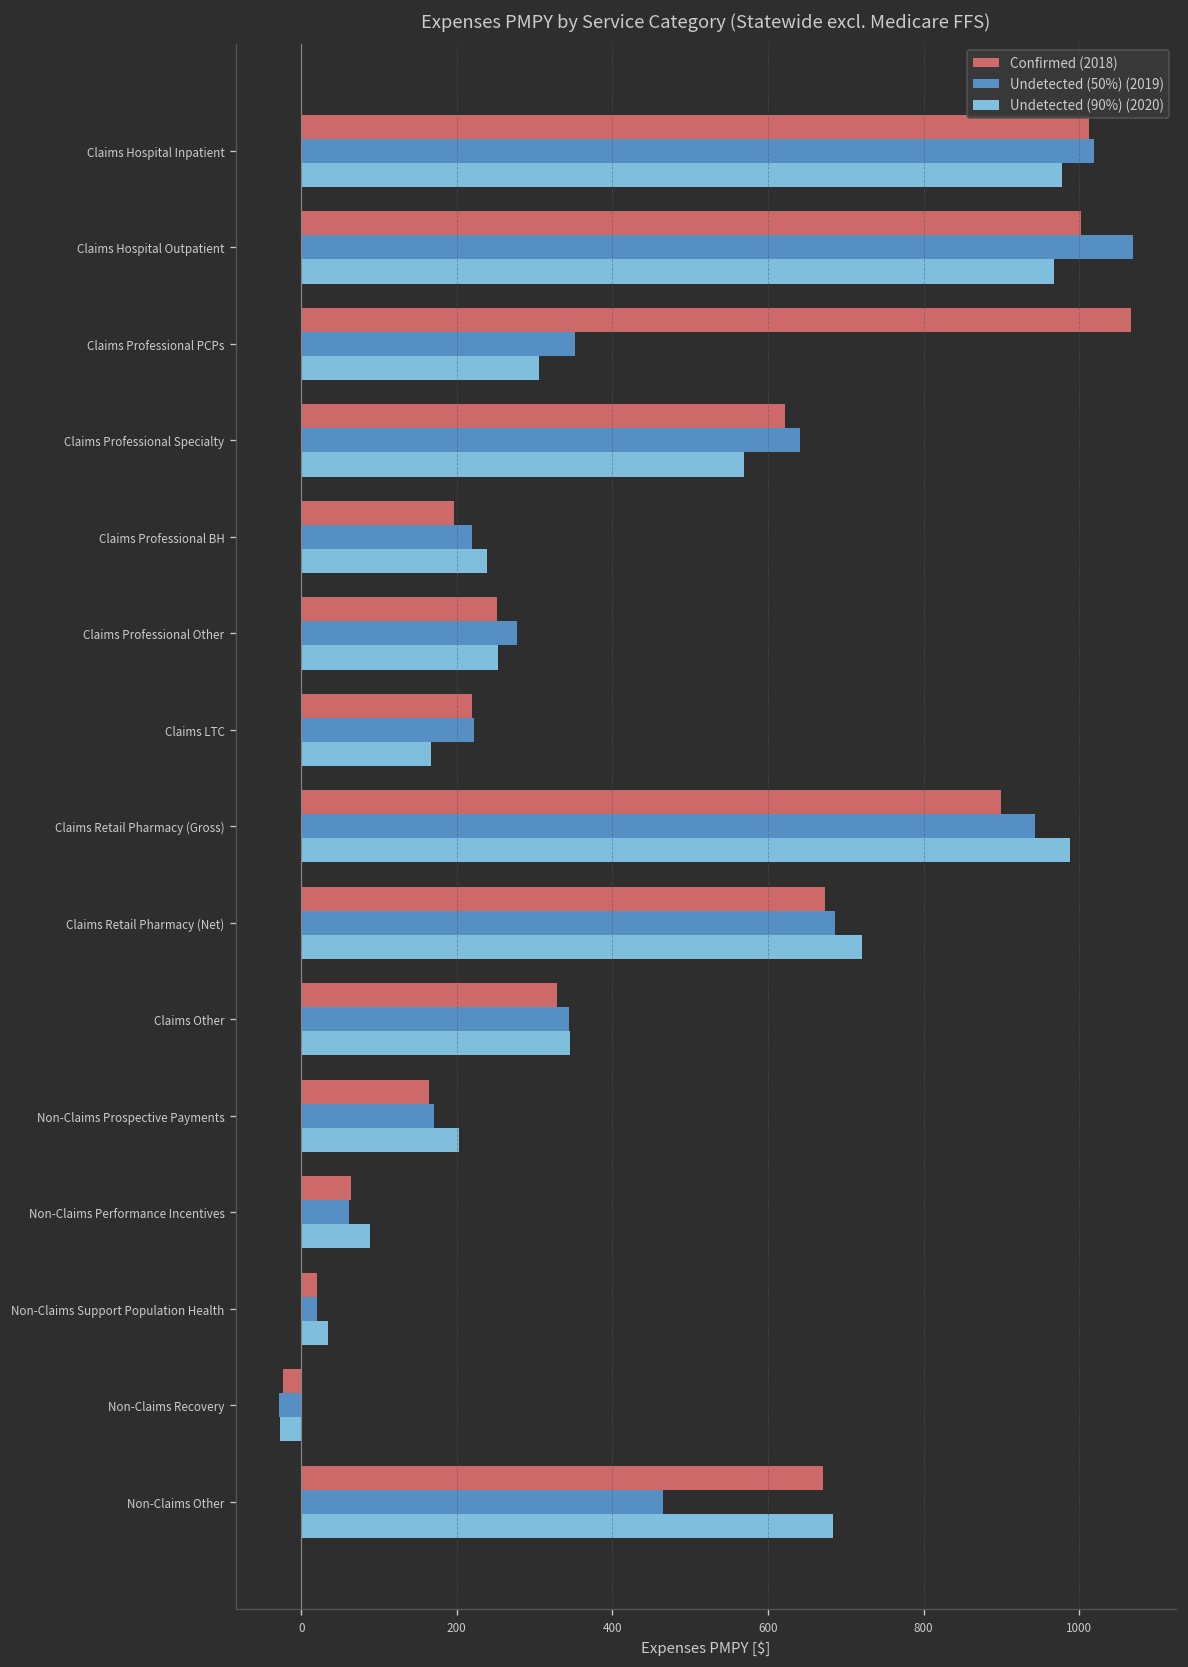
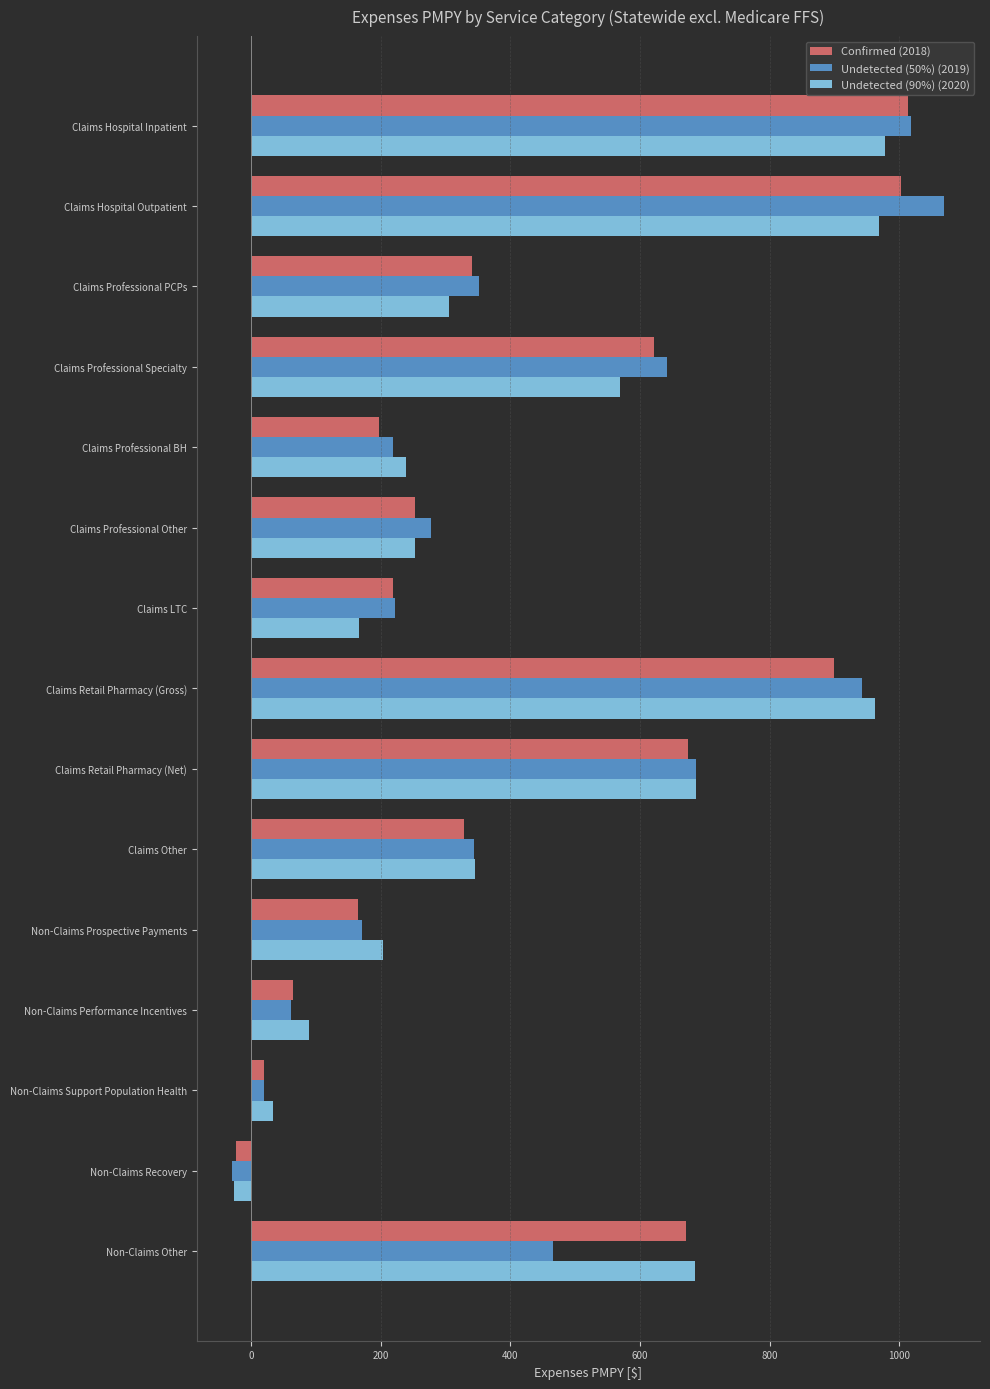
  {
    "Confirmed (2018)": {
      "Claims Hospital Inpatient": 1010,
      "Claims Hospital Outpatient": 1000,
-     "Claims Professional PCPs": 1070,
+     "Claims Professional PCPs": 340,
      "Claims Professional Specialty": 620,
      "Claims Professional BH": 200,
      "Claims Professional Other": 250,
      "Claims LTC": 220,
      "Claims Retail Pharmacy (Gross)": 900,
      "Claims Retail Pharmacy (Net)": 670,
      "Claims Other": 330,
      "Non-Claims Prospective Payments": 160,
      "Non-Claims Performance Incentives": 60,
      "Non-Claims Support Population Health": 20,
      "Non-Claims Recovery": -20,
      "Non-Claims Other": 670
    },
    "Undetected (50%) (2019)": {
      "Claims Hospital Inpatient": 1020,
      "Claims Hospital Outpatient": 1070,
      "Claims Professional PCPs": 350,
      "Claims Professional Specialty": 640,
      "Claims Professional BH": 220,
      "Claims Professional Other": 280,
      "Claims LTC": 220,
      "Claims Retail Pharmacy (Gross)": 940,
      "Claims Retail Pharmacy (Net)": 690,
      "Claims Other": 340,
      "Non-Claims Prospective Payments": 170,
      "Non-Claims Performance Incentives": 60,
      "Non-Claims Support Population Health": 20,
      "Non-Claims Recovery": -30,
      "Non-Claims Other": 470
    },
    "Undetected (90%) (2020)": {
      "Claims Hospital Inpatient": 980,
      "Claims Hospital Outpatient": 970,
      "Claims Professional PCPs": 310,
      "Claims Professional Specialty": 570,
      "Claims Professional BH": 240,
      "Claims Professional Other": 250,
      "Claims LTC": 170,
-     "Claims Retail Pharmacy (Gross)": 990,
-     "Claims Retail Pharmacy (Net)": 720,
+     "Claims Retail Pharmacy (Gross)": 960,
+     "Claims Retail Pharmacy (Net)": 690,
      "Claims Other": 350,
      "Non-Claims Prospective Payments": 200,
      "Non-Claims Performance Incentives": 90,
      "Non-Claims Support Population Health": 30,
      "Non-Claims Recovery": -30,
      "Non-Claims Other": 680
    }
  }
